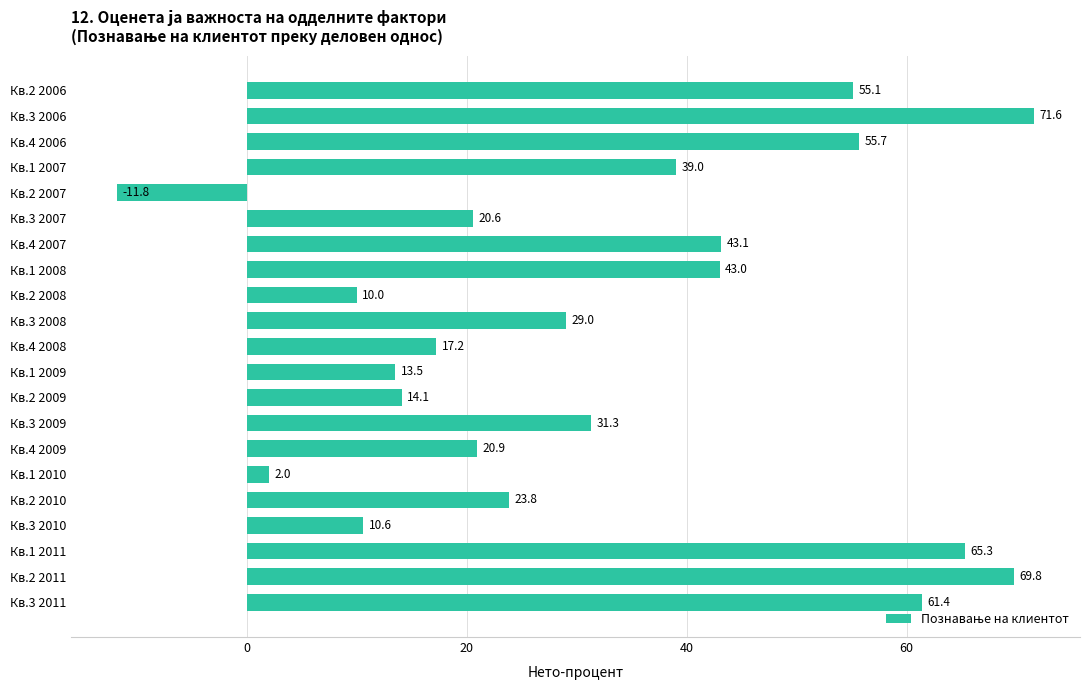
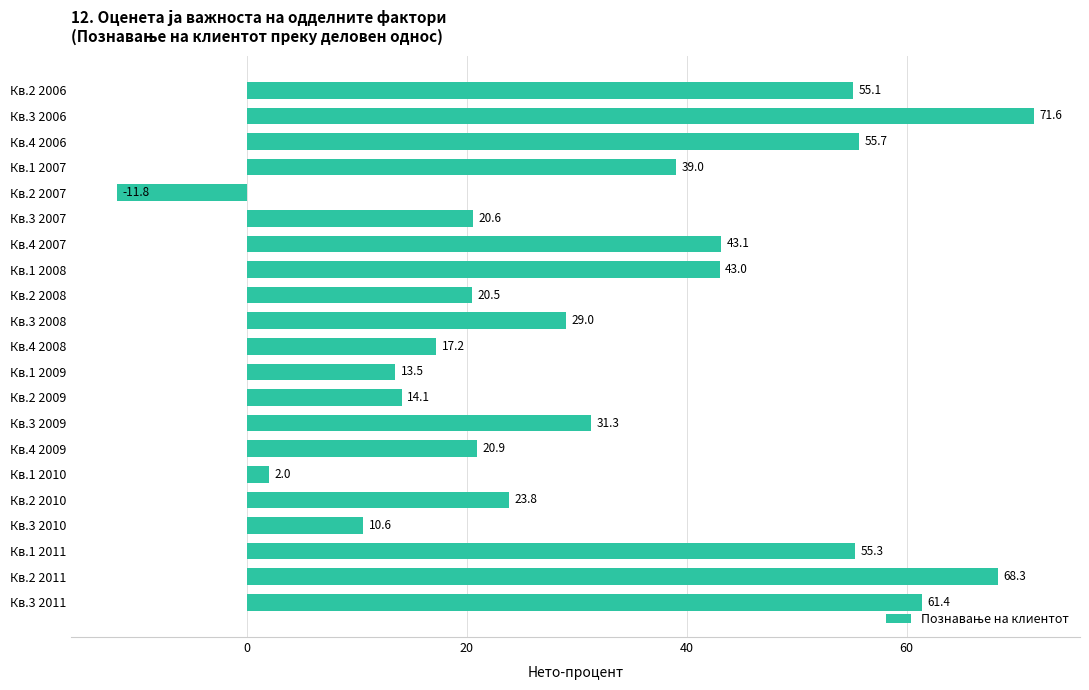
  {
    "Кв.2 2006": 55.1,
    "Кв.3 2006": 71.6,
    "Кв.4 2006": 55.7,
    "Кв.1 2007": 39.0,
    "Кв.2 2007": -11.8,
    "Кв.3 2007": 20.6,
    "Кв.4 2007": 43.1,
    "Кв.1 2008": 43.0,
-   "Кв.2 2008": 10.0,
+   "Кв.2 2008": 20.5,
    "Кв.3 2008": 29.0,
    "Кв.4 2008": 17.2,
    "Кв.1 2009": 13.5,
    "Кв.2 2009": 14.1,
    "Кв.3 2009": 31.3,
    "Кв.4 2009": 20.9,
    "Кв.1 2010": 2.0,
    "Кв.2 2010": 23.8,
    "Кв.3 2010": 10.6,
-   "Кв.1 2011": 65.3,
-   "Кв.2 2011": 69.8,
+   "Кв.1 2011": 55.3,
+   "Кв.2 2011": 68.3,
    "Кв.3 2011": 61.4
  }
